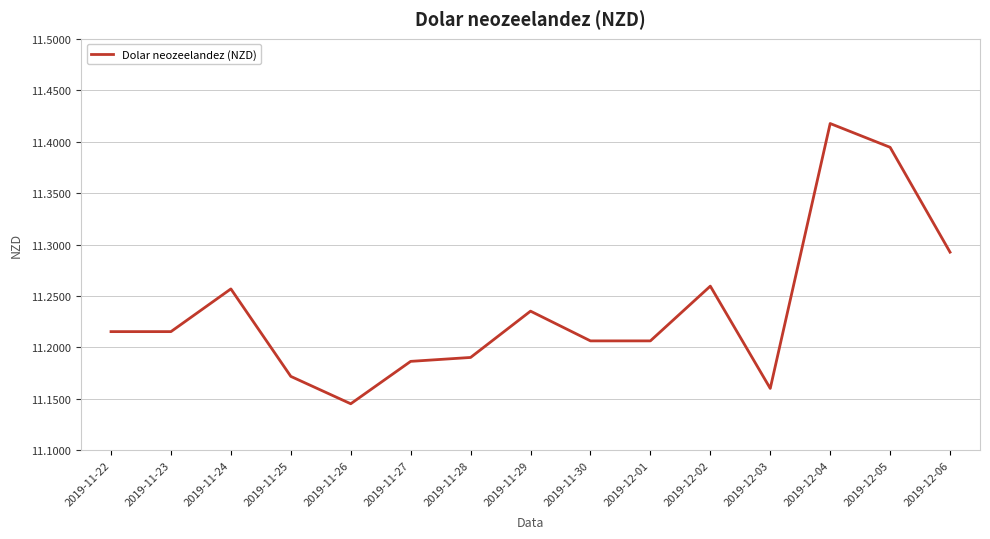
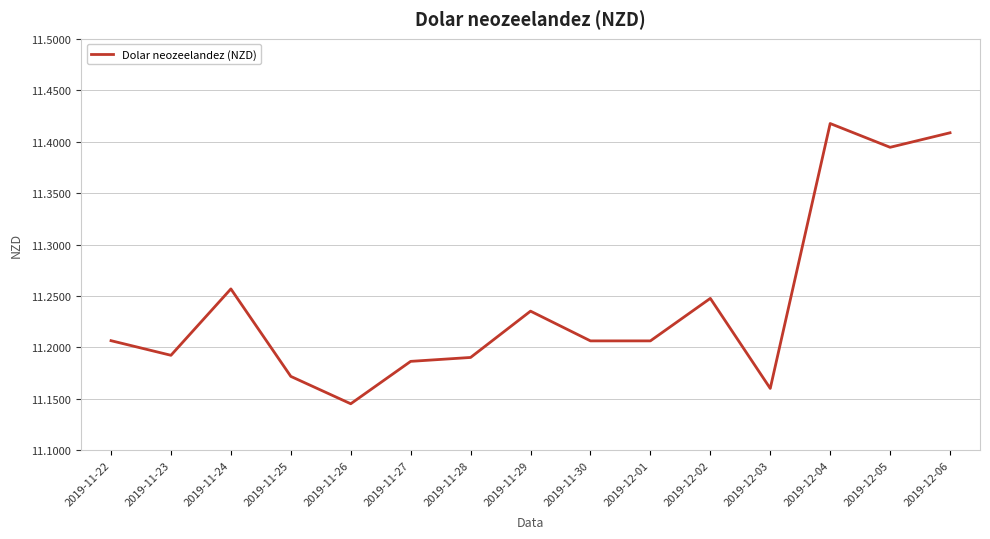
  {
-   "2019-11-22": 11.215,
-   "2019-11-23": 11.215,
+   "2019-11-22": 11.207,
+   "2019-11-23": 11.192,
    "2019-11-24": 11.257,
    "2019-11-25": 11.172,
    "2019-11-26": 11.145,
    "2019-11-27": 11.187,
    "2019-11-28": 11.190,
    "2019-11-29": 11.235,
    "2019-11-30": 11.206,
    "2019-12-01": 11.206,
-   "2019-12-02": 11.260,
+   "2019-12-02": 11.248,
    "2019-12-03": 11.160,
    "2019-12-04": 11.418,
    "2019-12-05": 11.395,
-   "2019-12-06": 11.293
+   "2019-12-06": 11.409
  }
